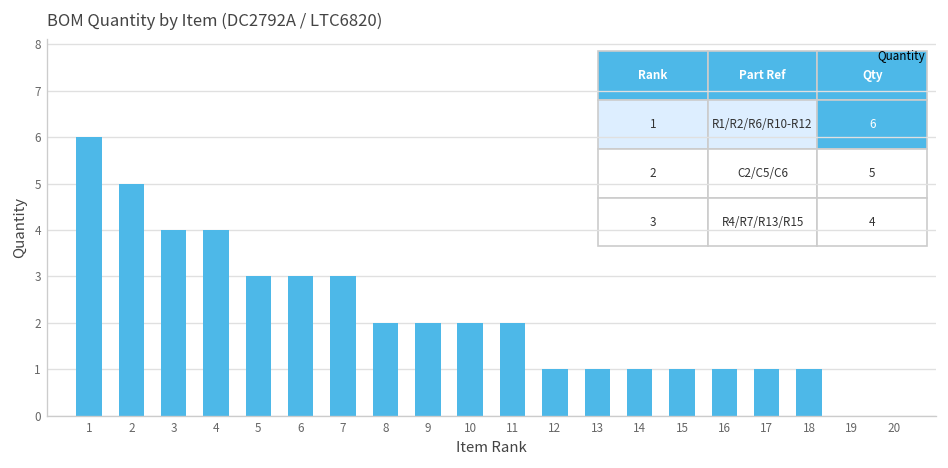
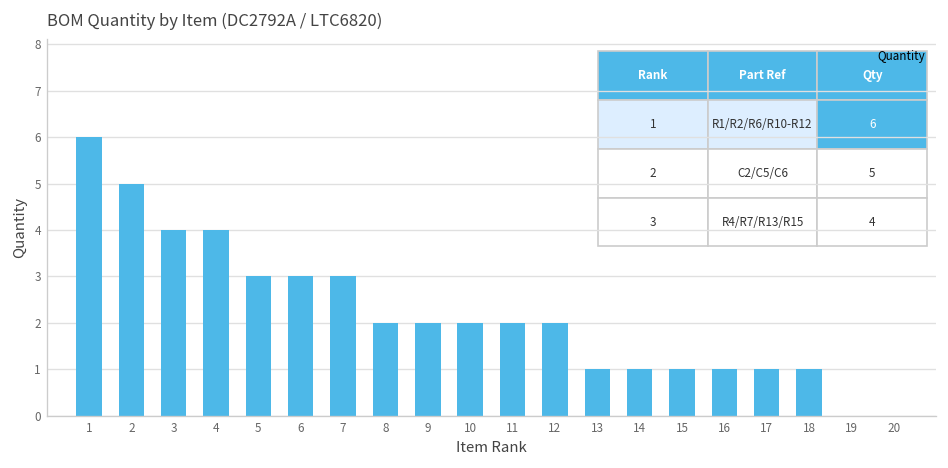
  {
    "1": 6,
    "2": 5,
    "3": 4,
    "4": 4,
    "5": 3,
    "6": 3,
    "7": 3,
    "8": 2,
    "9": 2,
    "10": 2,
    "11": 2,
-   "12": 1,
+   "12": 2,
    "13": 1,
    "14": 1,
    "15": 1,
    "16": 1,
    "17": 1,
    "18": 1,
    "19": 0,
    "20": 0
  }
